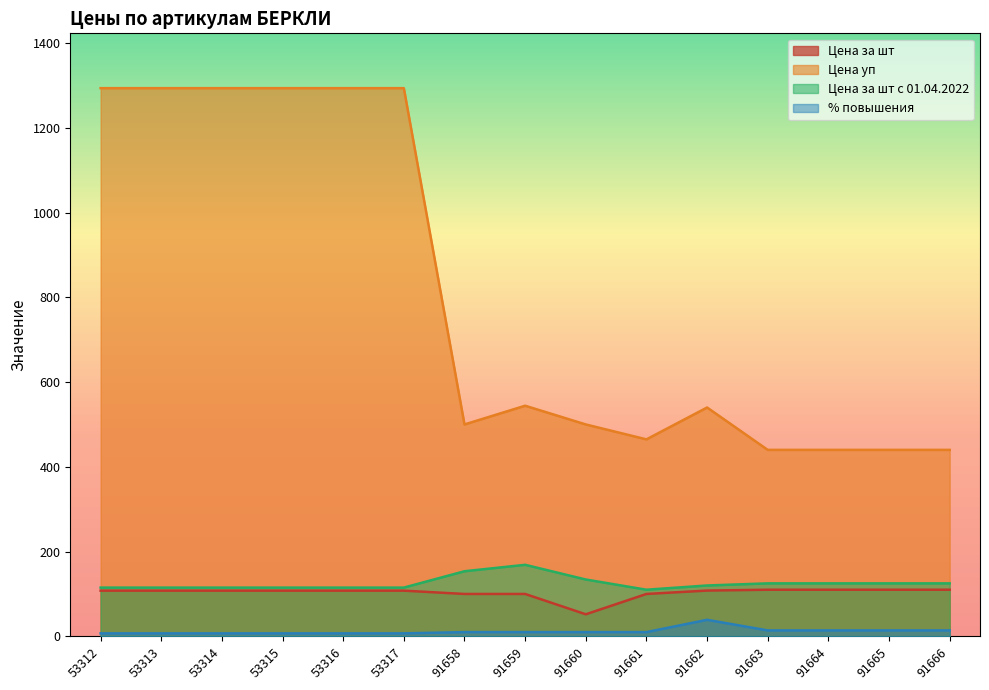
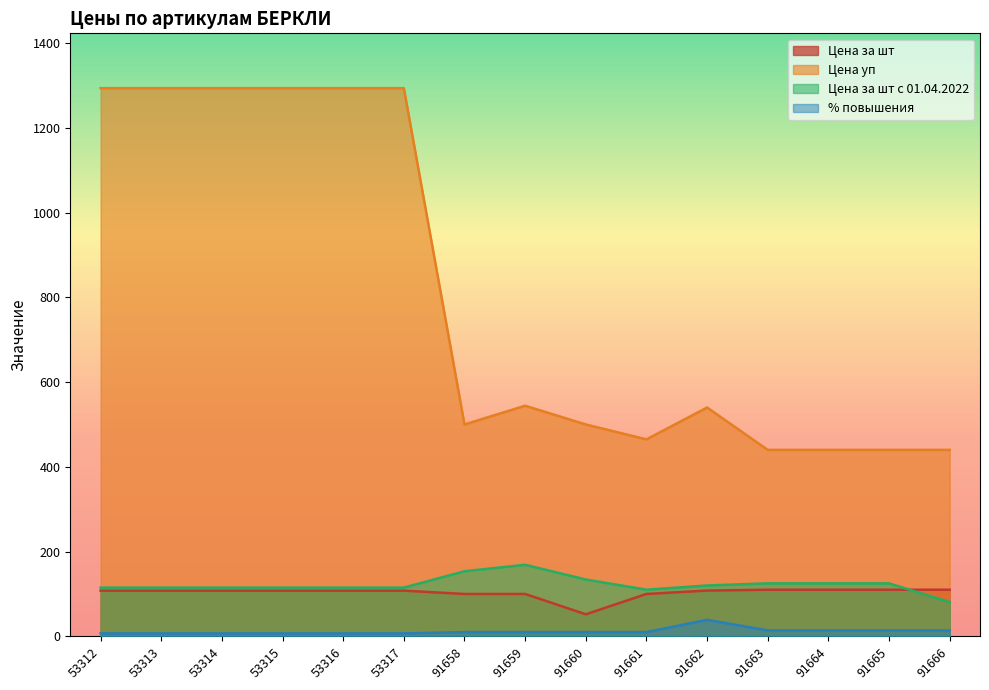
  {
    "Цена за шт": {
      "53312": 110,
      "53313": 110,
      "53314": 110,
      "53315": 110,
      "53316": 110,
      "53317": 110,
      "91658": 100,
      "91659": 100,
      "91660": 50,
      "91661": 100,
      "91662": 110,
      "91663": 110,
      "91664": 110,
      "91665": 110,
      "91666": 110
    },
    "Цена уп": {
      "53312": 1290,
      "53313": 1290,
      "53314": 1290,
      "53315": 1290,
      "53316": 1290,
      "53317": 1290,
      "91658": 500,
      "91659": 540,
      "91660": 500,
      "91661": 460,
      "91662": 540,
      "91663": 440,
      "91664": 440,
      "91665": 440,
      "91666": 440
    },
    "Цена за шт с 01.04.2022": {
      "53312": 120,
      "53313": 120,
      "53314": 120,
      "53315": 120,
      "53316": 120,
      "53317": 120,
      "91658": 150,
      "91659": 170,
      "91660": 130,
      "91661": 110,
      "91662": 120,
      "91663": 130,
      "91664": 130,
      "91665": 130,
-     "91666": 130
+     "91666": 80
    },
    "% повышения": {
      "53312": 10,
      "53313": 10,
      "53314": 10,
      "53315": 10,
      "53316": 10,
      "53317": 10,
      "91658": 10,
      "91659": 10,
      "91660": 10,
      "91661": 10,
      "91662": 40,
      "91663": 10,
      "91664": 10,
      "91665": 10,
      "91666": 10
    }
  }
